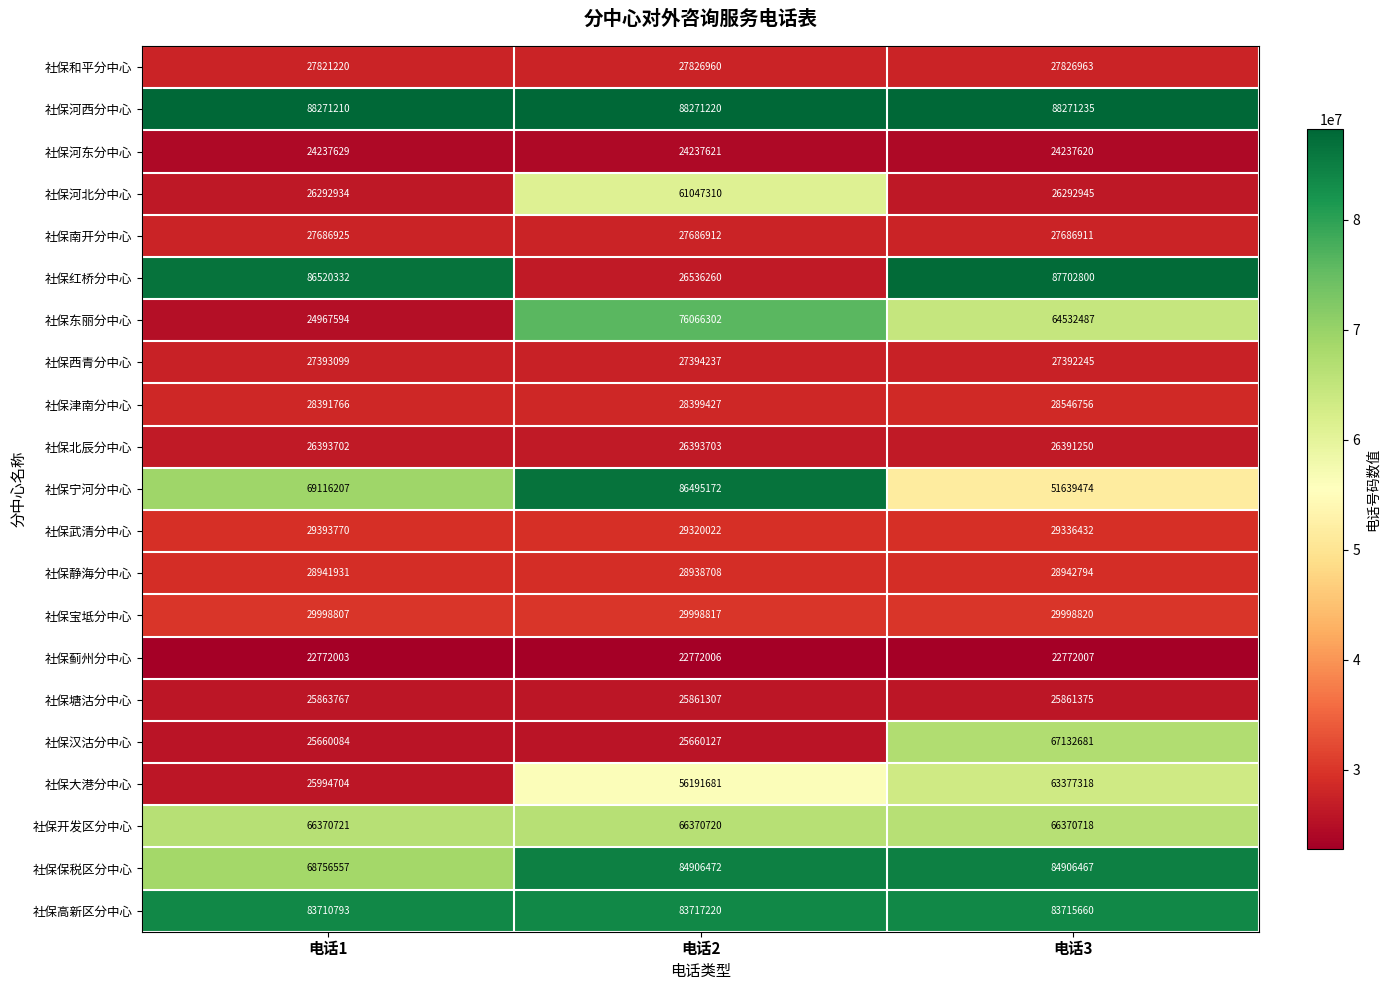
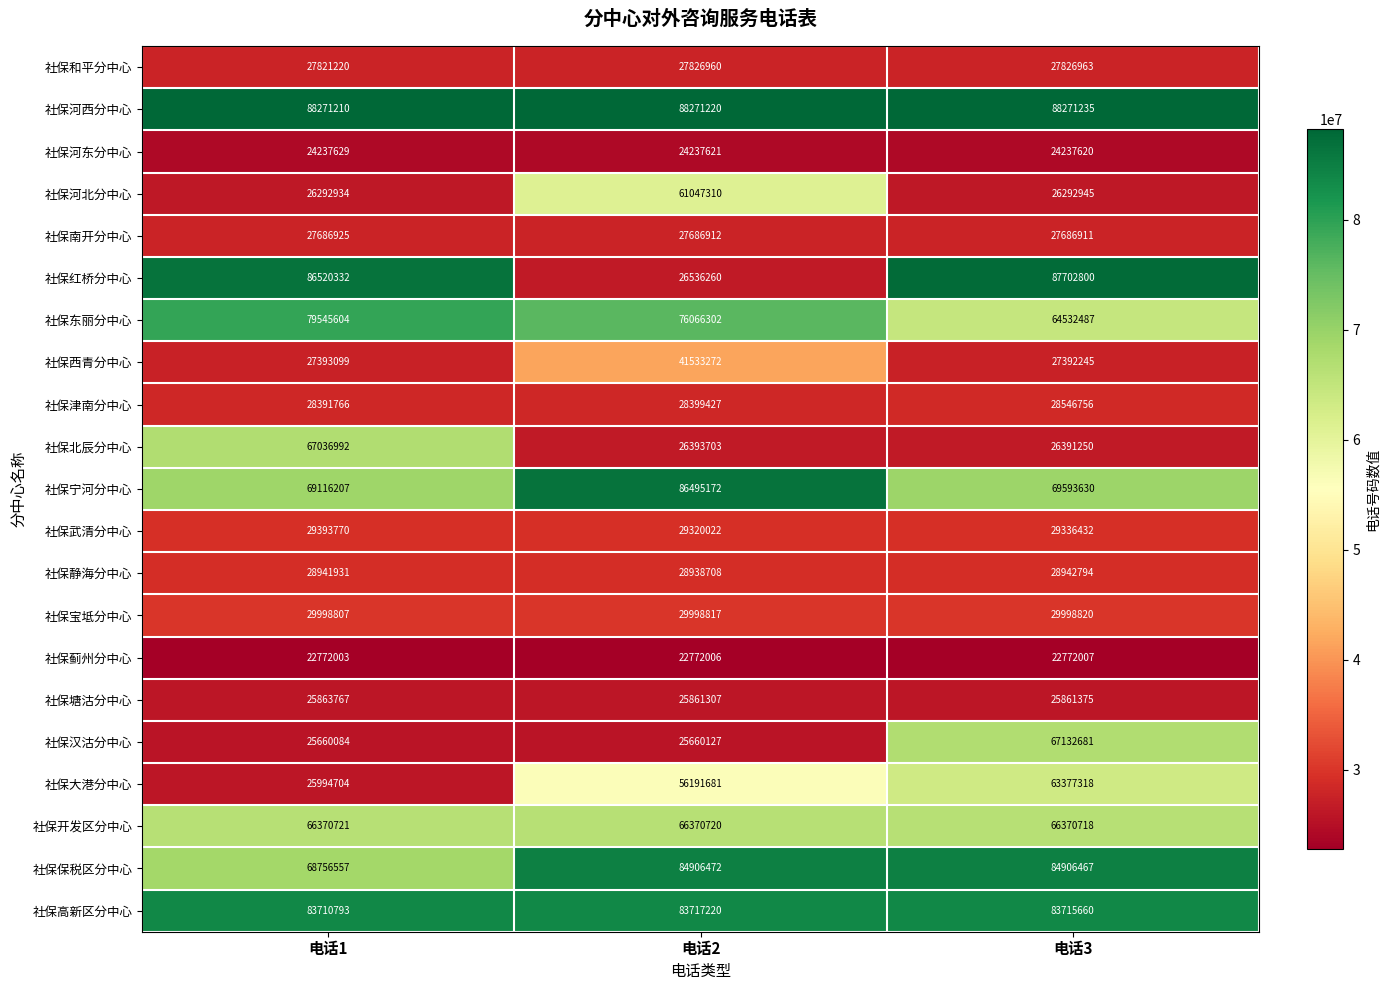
  {
    "社保和平分中心": {
      "电话1": 27821220,
      "电话2": 27826960,
      "电话3": 27826963
    },
    "社保河西分中心": {
      "电话1": 88271210,
      "电话2": 88271220,
      "电话3": 88271235
    },
    "社保河东分中心": {
      "电话1": 24237629,
      "电话2": 24237621,
      "电话3": 24237620
    },
    "社保河北分中心": {
      "电话1": 26292934,
      "电话2": 61047310,
      "电话3": 26292945
    },
    "社保南开分中心": {
      "电话1": 27686925,
      "电话2": 27686912,
      "电话3": 27686911
    },
    "社保红桥分中心": {
      "电话1": 86520332,
      "电话2": 26536260,
      "电话3": 87702800
    },
    "社保东丽分中心": {
-     "电话1": 24967594,
+     "电话1": 79545604,
      "电话2": 76066302,
      "电话3": 64532487
    },
    "社保西青分中心": {
      "电话1": 27393099,
-     "电话2": 27394237,
+     "电话2": 41533272,
      "电话3": 27392245
    },
    "社保津南分中心": {
      "电话1": 28391766,
      "电话2": 28399427,
      "电话3": 28546756
    },
    "社保北辰分中心": {
-     "电话1": 26393702,
+     "电话1": 67036992,
      "电话2": 26393703,
      "电话3": 26391250
    },
    "社保宁河分中心": {
      "电话1": 69116207,
      "电话2": 86495172,
-     "电话3": 51639474
+     "电话3": 69593630
    },
    "社保武清分中心": {
      "电话1": 29393770,
      "电话2": 29320022,
      "电话3": 29336432
    },
    "社保静海分中心": {
      "电话1": 28941931,
      "电话2": 28938708,
      "电话3": 28942794
    },
    "社保宝坻分中心": {
      "电话1": 29998807,
      "电话2": 29998817,
      "电话3": 29998820
    },
    "社保蓟州分中心": {
      "电话1": 22772003,
      "电话2": 22772006,
      "电话3": 22772007
    },
    "社保塘沽分中心": {
      "电话1": 25863767,
      "电话2": 25861307,
      "电话3": 25861375
    },
    "社保汉沽分中心": {
      "电话1": 25660084,
      "电话2": 25660127,
      "电话3": 67132681
    },
    "社保大港分中心": {
      "电话1": 25994704,
      "电话2": 56191681,
      "电话3": 63377318
    },
    "社保开发区分中心": {
      "电话1": 66370721,
      "电话2": 66370720,
      "电话3": 66370718
    },
    "社保保税区分中心": {
      "电话1": 68756557,
      "电话2": 84906472,
      "电话3": 84906467
    },
    "社保高新区分中心": {
      "电话1": 83710793,
      "电话2": 83717220,
      "电话3": 83715660
    }
  }
